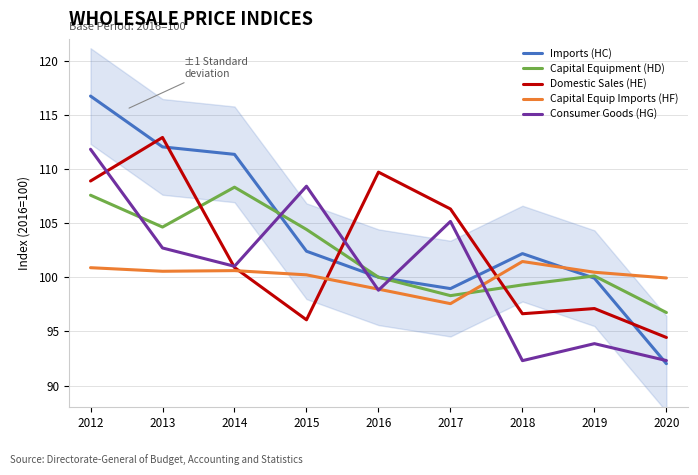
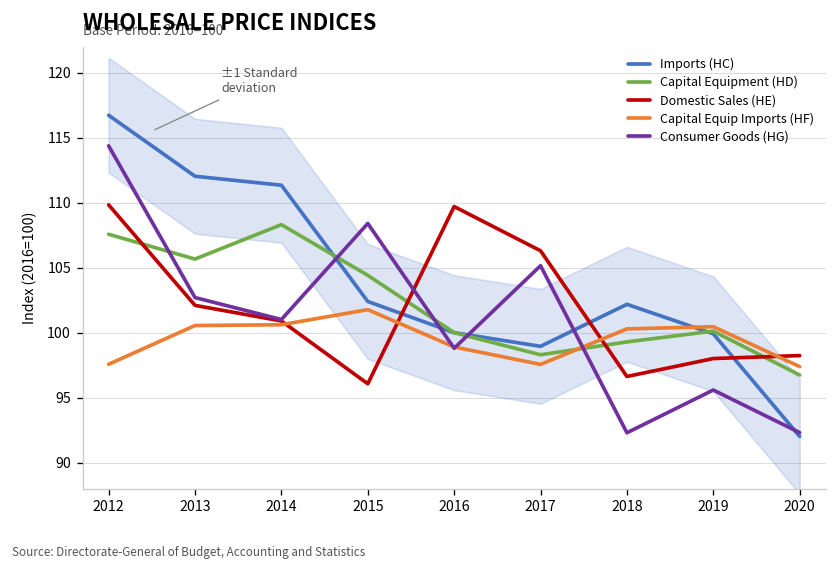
  {
    "Capital Equipment (HD)": {
      "2012": 107.6,
-     "2013": 104.6,
+     "2013": 105.7,
      "2014": 108.3,
      "2015": 104.4,
      "2017": 98.3,
      "2018": 99.3,
      "2020": 96.7
    },
    "Domestic Sales (HE)": {
-     "2012": 108.9,
-     "2013": 112.9,
+     "2012": 109.8,
+     "2013": 102.1,
      "2015": 96.1,
      "2016": 109.7,
      "2017": 106.3,
      "2018": 96.6,
-     "2019": 97.1,
-     "2020": 94.4
+     "2019": 98.0,
+     "2020": 98.2
    },
    "Capital Equip Imports (HF)": {
-     "2012": 100.9,
+     "2012": 97.6,
      "2013": 100.6,
      "2014": 100.6,
-     "2015": 100.2,
+     "2015": 101.8,
      "2017": 97.6,
-     "2018": 101.5,
+     "2018": 100.3,
      "2019": 100.5,
-     "2020": 99.9
+     "2020": 97.4
    },
    "Consumer Goods (HG)": {
-     "2012": 111.8,
+     "2012": 114.4,
      "2013": 102.7,
      "2015": 108.4,
      "2017": 105.2,
      "2018": 92.3,
-     "2019": 93.9,
+     "2019": 95.6,
      "2020": 92.3
    }
  }
